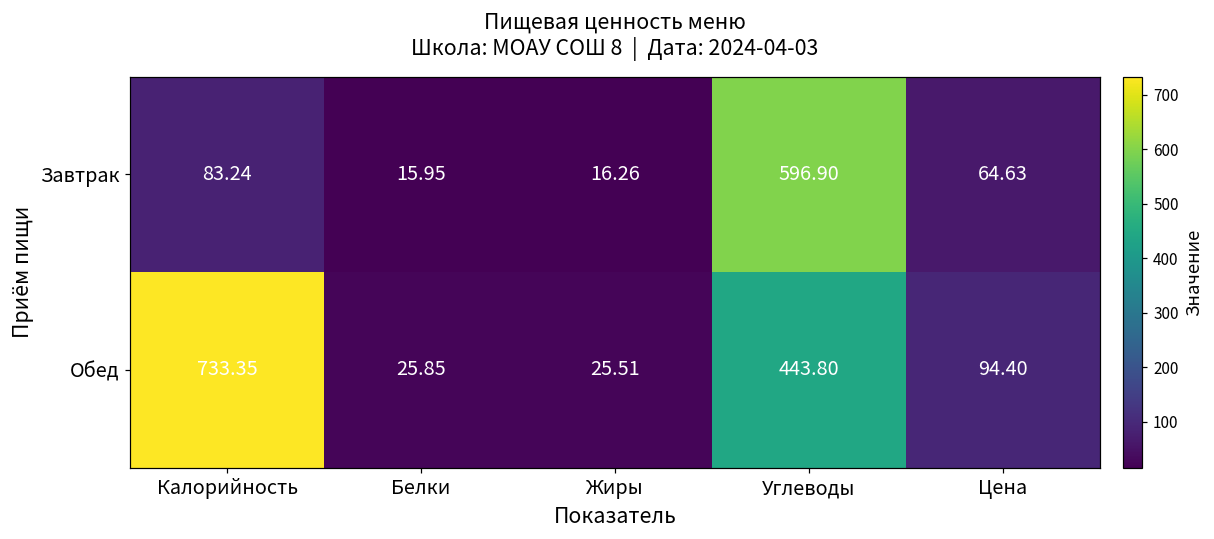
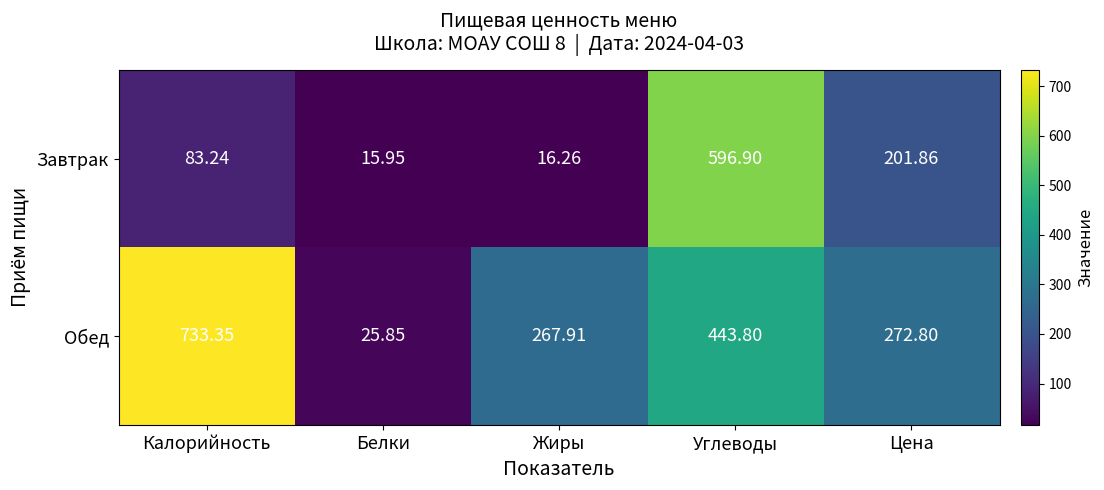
  {
    "Завтрак": {
      "Калорийность": 83.24,
      "Белки": 15.95,
      "Жиры": 16.26,
      "Углеводы": 596.90,
-     "Цена": 64.63
+     "Цена": 201.86
    },
    "Обед": {
      "Калорийность": 733.35,
      "Белки": 25.85,
-     "Жиры": 25.51,
+     "Жиры": 267.91,
      "Углеводы": 443.80,
-     "Цена": 94.40
+     "Цена": 272.80
    }
  }
